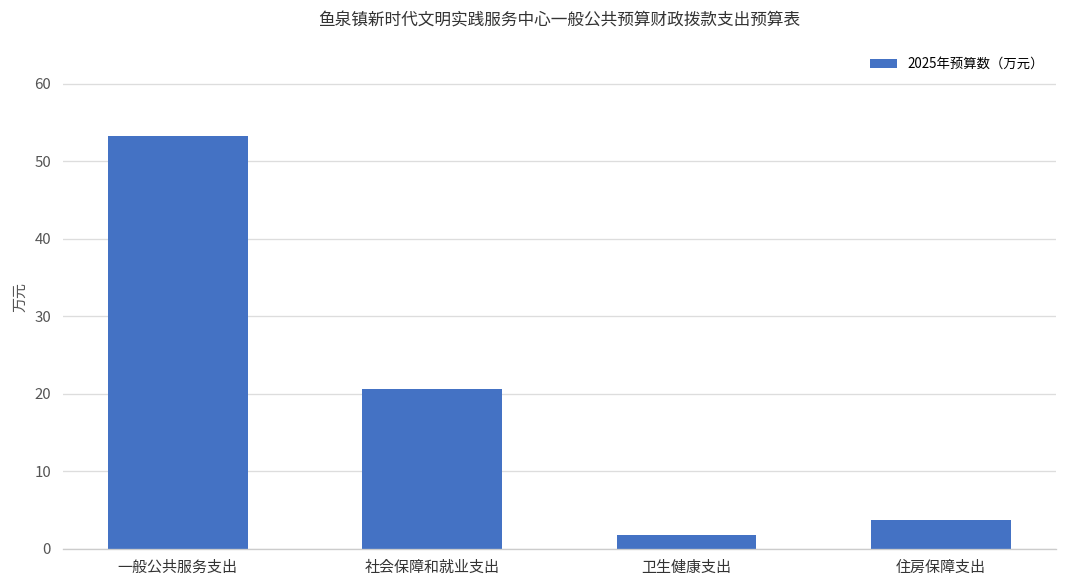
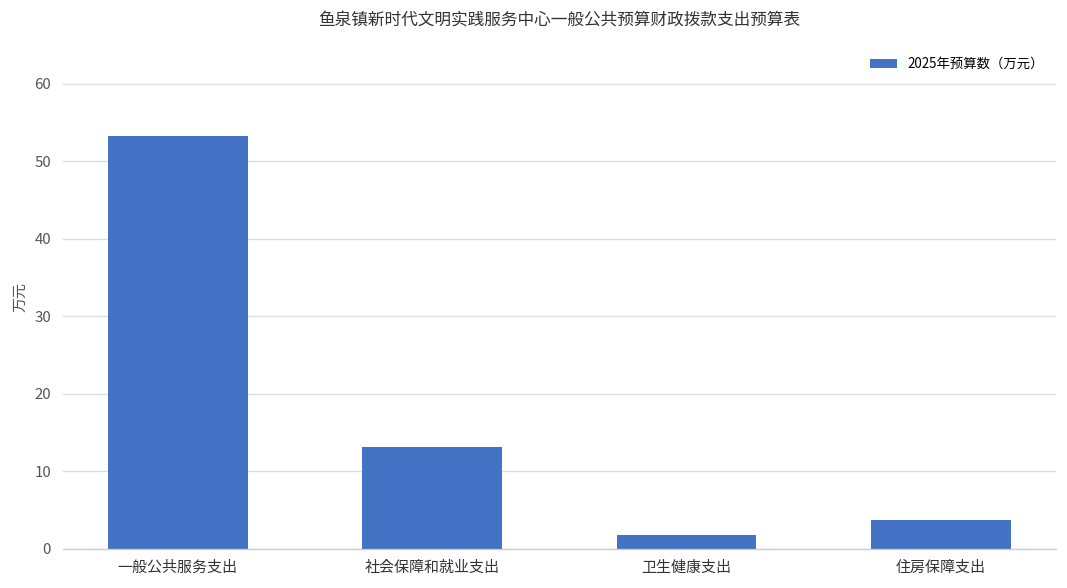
  {
    "一般公共服务支出": 53,
-   "社会保障和就业支出": 21,
+   "社会保障和就业支出": 13,
    "卫生健康支出": 2,
    "住房保障支出": 4
  }
